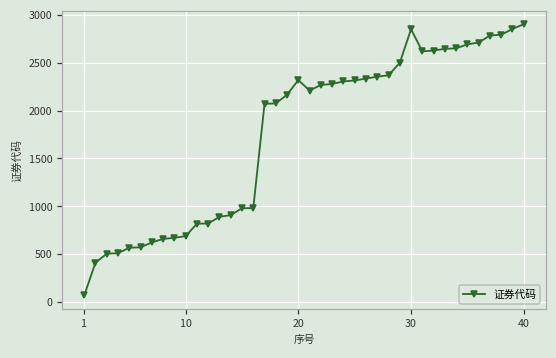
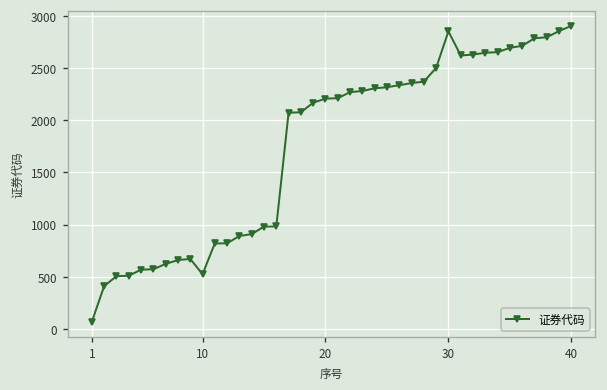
  {
    "1": 100,
-   "10": 700,
-   "20": 2300,
+   "10": 500,
+   "20": 2200,
    "30": 2900,
    "40": 2900
  }
